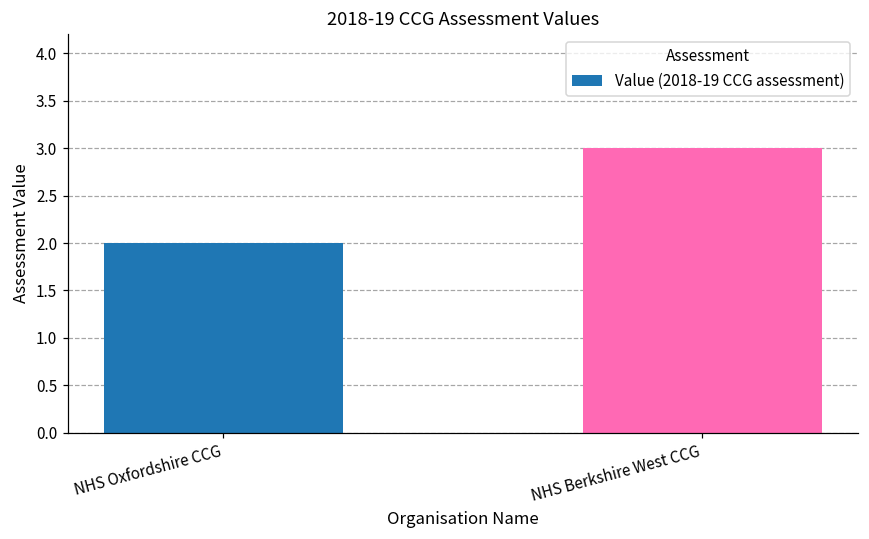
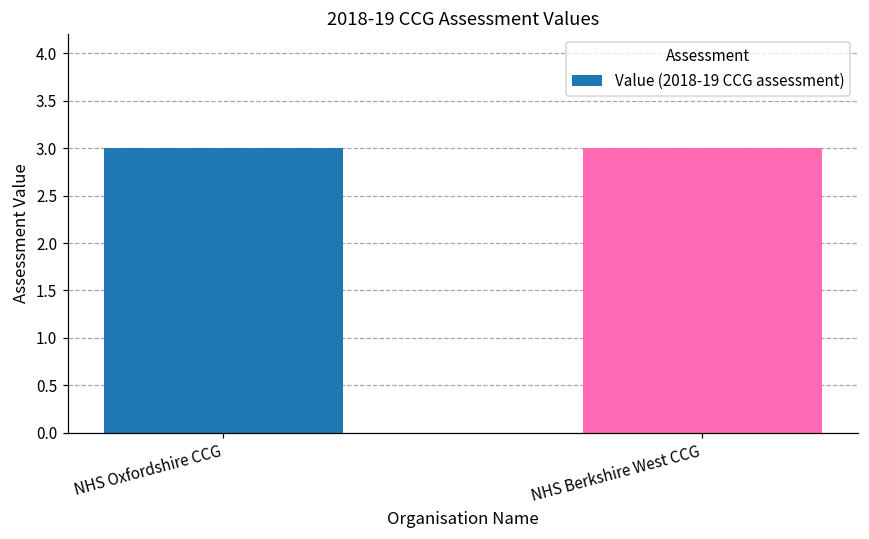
  {
-   "NHS Oxfordshire CCG": 2,
+   "NHS Oxfordshire CCG": 3,
    "NHS Berkshire West CCG": 3
  }
